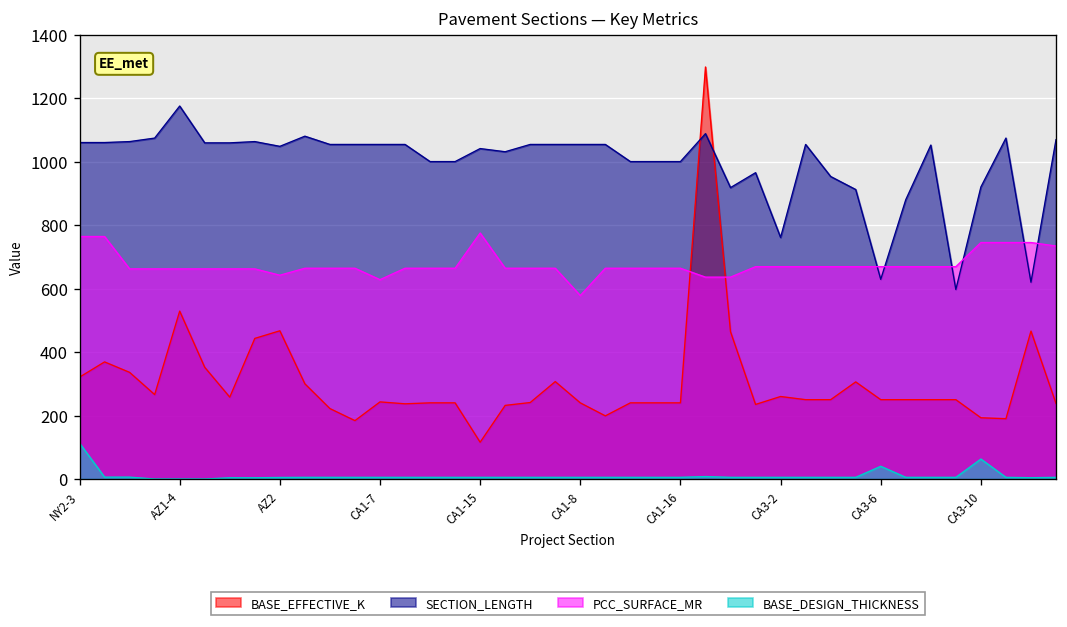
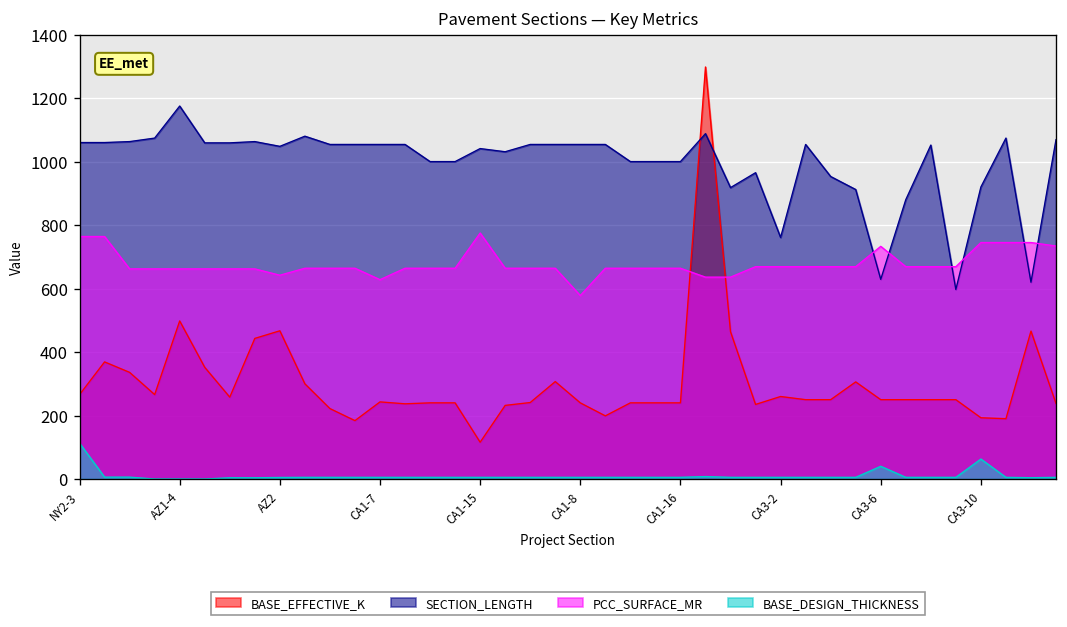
  {
    "BASE_EFFECTIVE_K": {
-     "NY2-3": 320,
-     "AZ1-4": 530,
+     "NY2-3": 270,
+     "AZ1-4": 500,
      "AZ2": 470,
      "CA1-7": 240,
      "CA1-15": 120,
      "CA1-8": 240,
      "CA1-16": 240,
      "CA3-2": 260,
      "CA3-6": 250,
      "CA3-10": 190
    },
    "SECTION_LENGTH": {
      "NY2-3": 1060,
      "AZ1-4": 1180,
      "AZ2": 1050,
      "CA1-7": 1050,
      "CA1-15": 1040,
      "CA1-8": 1050,
      "CA1-16": 1000,
      "CA3-2": 760,
      "CA3-6": 630,
      "CA3-10": 920
    },
    "PCC_SURFACE_MR": {
      "NY2-3": 760,
      "AZ1-4": 660,
      "AZ2": 640,
      "CA1-7": 630,
      "CA1-15": 780,
      "CA1-8": 580,
      "CA1-16": 660,
      "CA3-2": 670,
-     "CA3-6": 670,
+     "CA3-6": 730,
      "CA3-10": 750
    },
    "BASE_DESIGN_THICKNESS": {
      "NY2-3": 110,
      "AZ1-4": 0,
      "AZ2": 10,
      "CA1-7": 10,
      "CA1-15": 10,
      "CA1-8": 10,
      "CA1-16": 10,
      "CA3-2": 10,
      "CA3-6": 40,
      "CA3-10": 60
    }
  }
